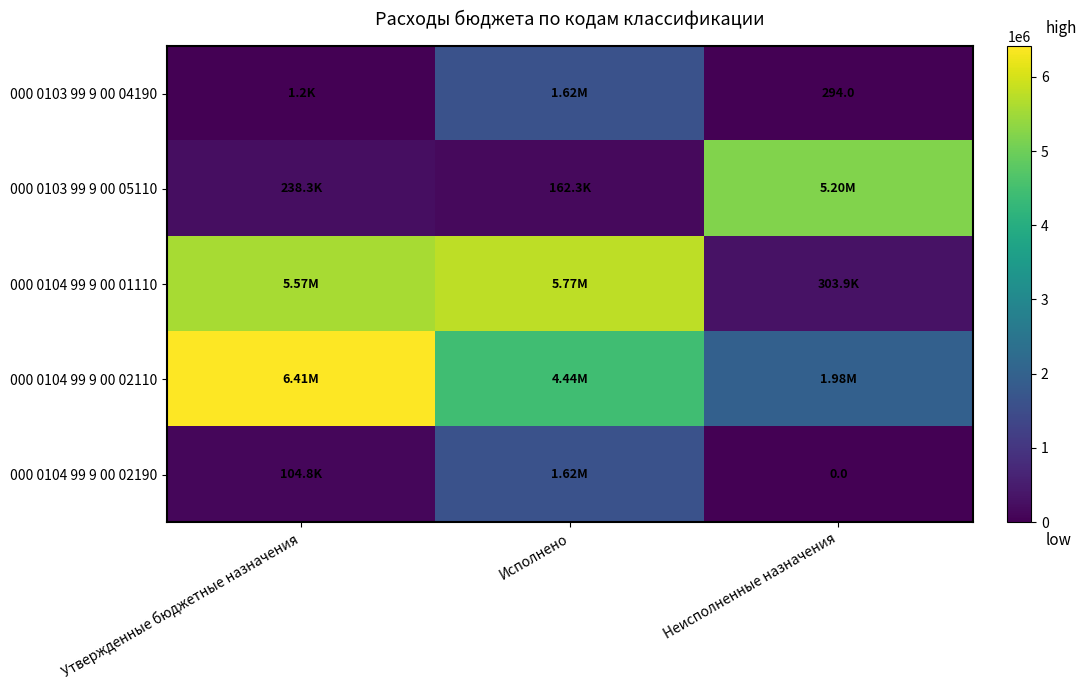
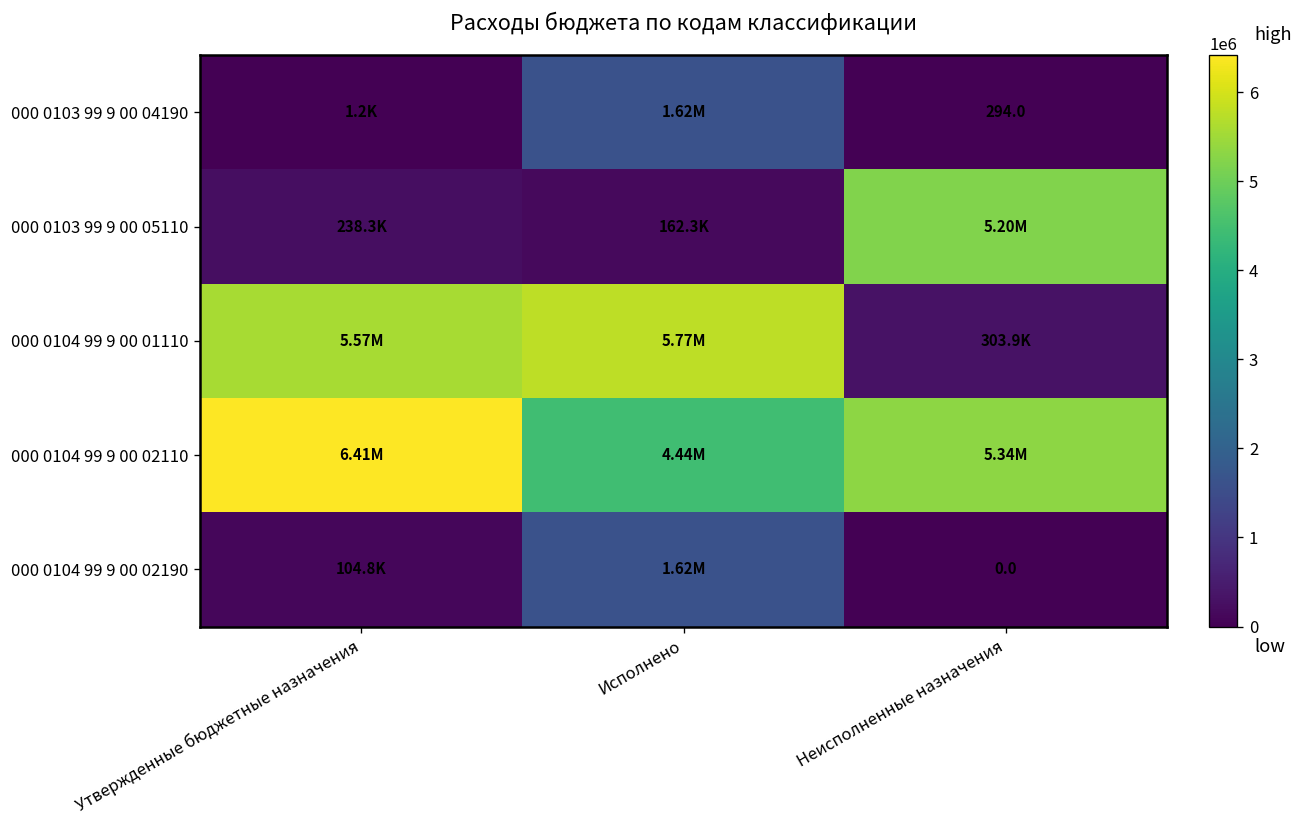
  {
    "000 0103 99 9 00 04190": {
      "Утвержденные бюджетные назначения": "1.2K",
      "Исполнено": "1.62M",
      "Неисполненные назначения": "294.0"
    },
    "000 0103 99 9 00 05110": {
      "Утвержденные бюджетные назначения": "238.3K",
      "Исполнено": "162.3K",
      "Неисполненные назначения": "5.20M"
    },
    "000 0104 99 9 00 01110": {
      "Утвержденные бюджетные назначения": "5.57M",
      "Исполнено": "5.77M",
      "Неисполненные назначения": "303.9K"
    },
    "000 0104 99 9 00 02110": {
      "Утвержденные бюджетные назначения": "6.41M",
      "Исполнено": "4.44M",
-     "Неисполненные назначения": "1.98M"
+     "Неисполненные назначения": "5.34M"
    },
    "000 0104 99 9 00 02190": {
      "Утвержденные бюджетные назначения": "104.8K",
      "Исполнено": "1.62M",
      "Неисполненные назначения": "0.0"
    }
  }
